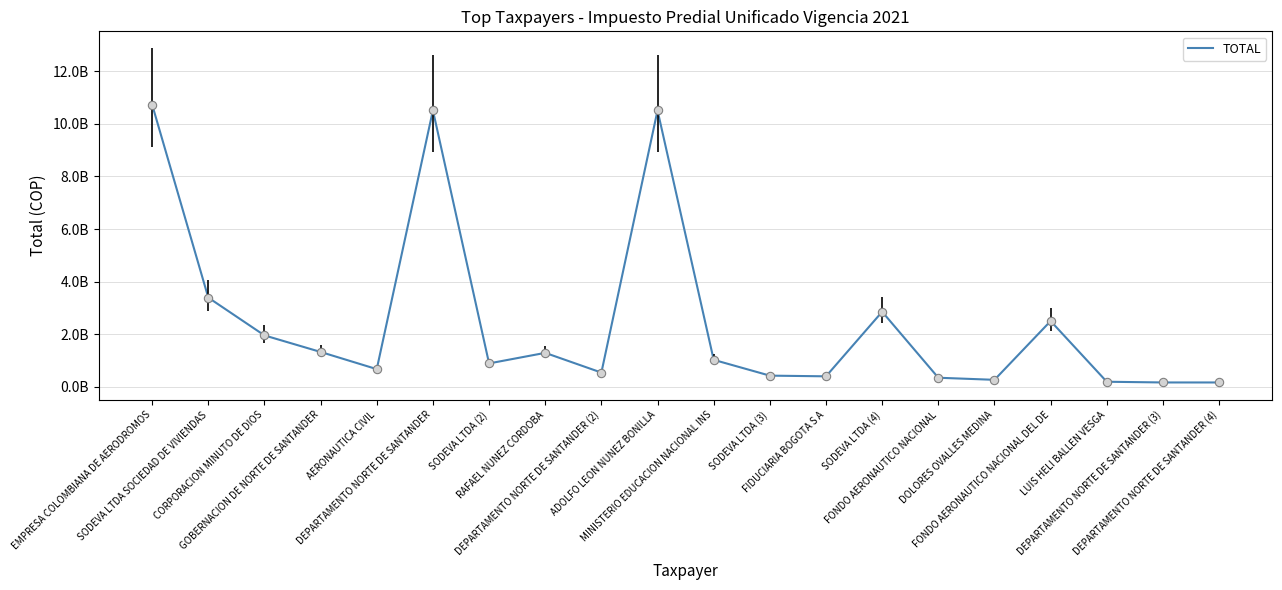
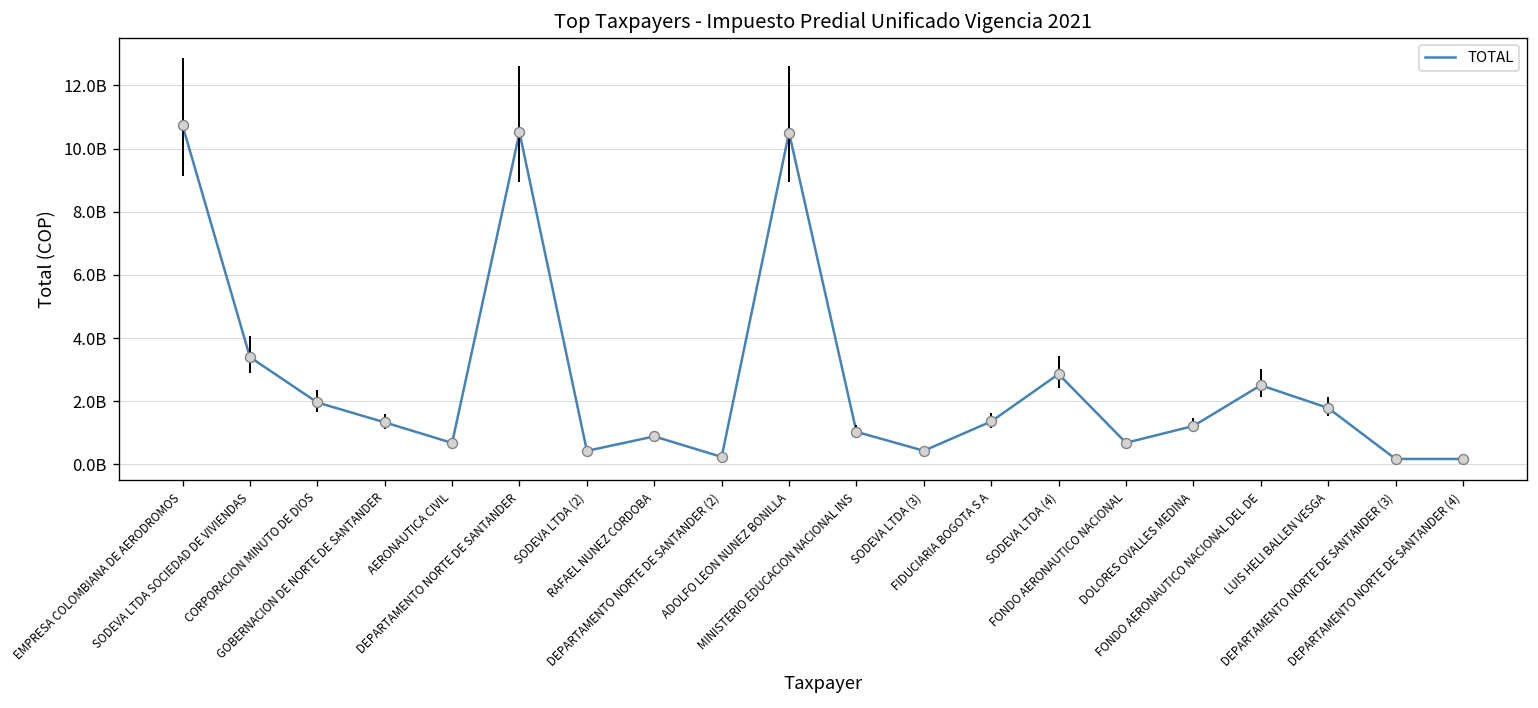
  {
    "EMPRESA COLOMBIANA DE AERODROMOS": 10700000000,
    "SODEVA LTDA SOCIEDAD DE VIVIENDAS": 3400000000,
    "CORPORACION MINUTO DE DIOS": 2000000000,
    "GOBERNACION DE NORTE DE SANTANDER": 1300000000,
    "AERONAUTICA CIVIL": 700000000,
    "DEPARTAMENTO NORTE DE SANTANDER": 10500000000,
-   "SODEVA LTDA (2)": 900000000,
-   "RAFAEL NUNEZ CORDOBA": 1300000000,
-   "DEPARTAMENTO NORTE DE SANTANDER (2)": 500000000,
+   "SODEVA LTDA (2)": 400000000,
+   "RAFAEL NUNEZ CORDOBA": 900000000,
+   "DEPARTAMENTO NORTE DE SANTANDER (2)": 200000000,
    "ADOLFO LEON NUNEZ BONILLA": 10500000000,
    "MINISTERIO EDUCACION NACIONAL INS": 1000000000,
    "SODEVA LTDA (3)": 400000000,
-   "FIDUCIARIA BOGOTA S A": 400000000,
+   "FIDUCIARIA BOGOTA S A": 1400000000,
    "SODEVA LTDA (4)": 2900000000,
-   "FONDO AERONAUTICO NACIONAL": 400000000,
-   "DOLORES OVALLES MEDINA": 300000000,
+   "FONDO AERONAUTICO NACIONAL": 700000000,
+   "DOLORES OVALLES MEDINA": 1200000000,
    "FONDO AERONAUTICO NACIONAL DEL DE": 2500000000,
-   "LUIS HELI BALLEN VESGA": 200000000,
+   "LUIS HELI BALLEN VESGA": 1800000000,
    "DEPARTAMENTO NORTE DE SANTANDER (3)": 200000000,
    "DEPARTAMENTO NORTE DE SANTANDER (4)": 200000000
  }
